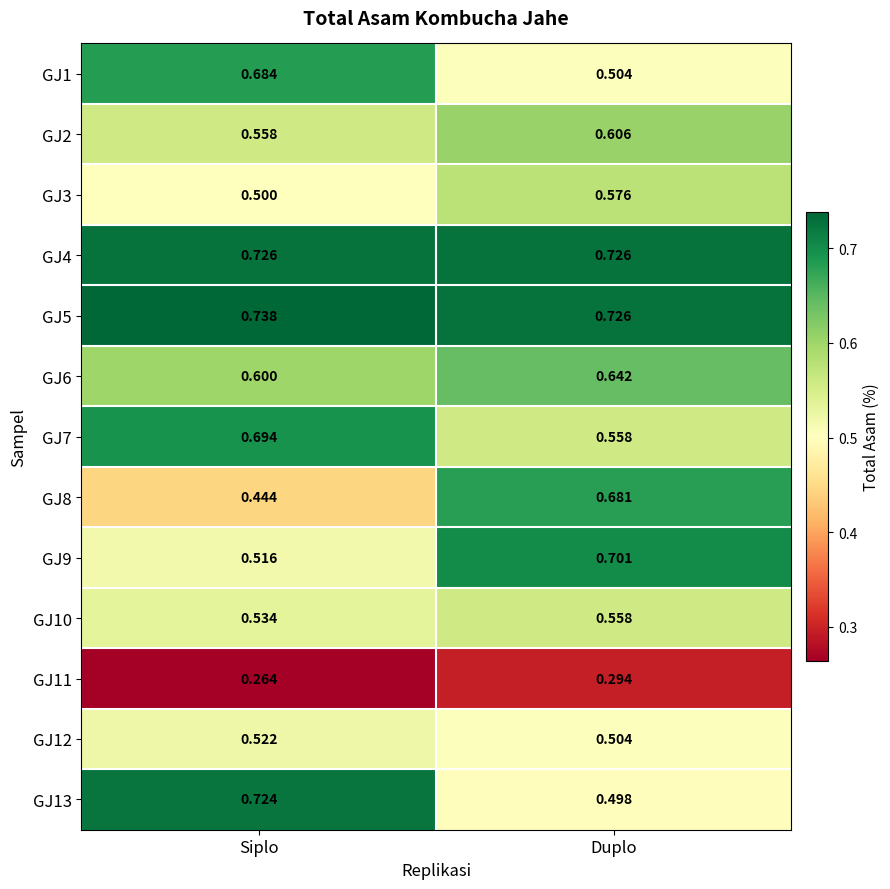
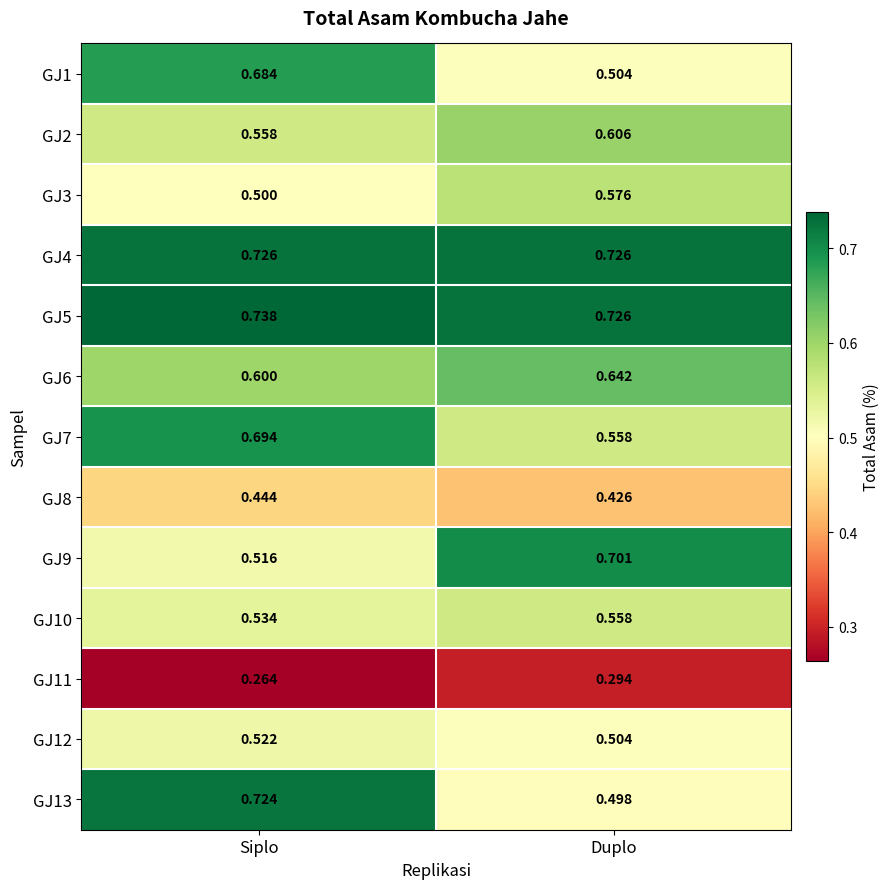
  {
    "GJ1": {
      "Siplo": 0.684,
      "Duplo": 0.504
    },
    "GJ2": {
      "Siplo": 0.558,
      "Duplo": 0.606
    },
    "GJ3": {
      "Siplo": 0.500,
      "Duplo": 0.576
    },
    "GJ4": {
      "Siplo": 0.726,
      "Duplo": 0.726
    },
    "GJ5": {
      "Siplo": 0.738,
      "Duplo": 0.726
    },
    "GJ6": {
      "Siplo": 0.600,
      "Duplo": 0.642
    },
    "GJ7": {
      "Siplo": 0.694,
      "Duplo": 0.558
    },
    "GJ8": {
      "Siplo": 0.444,
-     "Duplo": 0.681
+     "Duplo": 0.426
    },
    "GJ9": {
      "Siplo": 0.516,
      "Duplo": 0.701
    },
    "GJ10": {
      "Siplo": 0.534,
      "Duplo": 0.558
    },
    "GJ11": {
      "Siplo": 0.264,
      "Duplo": 0.294
    },
    "GJ12": {
      "Siplo": 0.522,
      "Duplo": 0.504
    },
    "GJ13": {
      "Siplo": 0.724,
      "Duplo": 0.498
    }
  }
